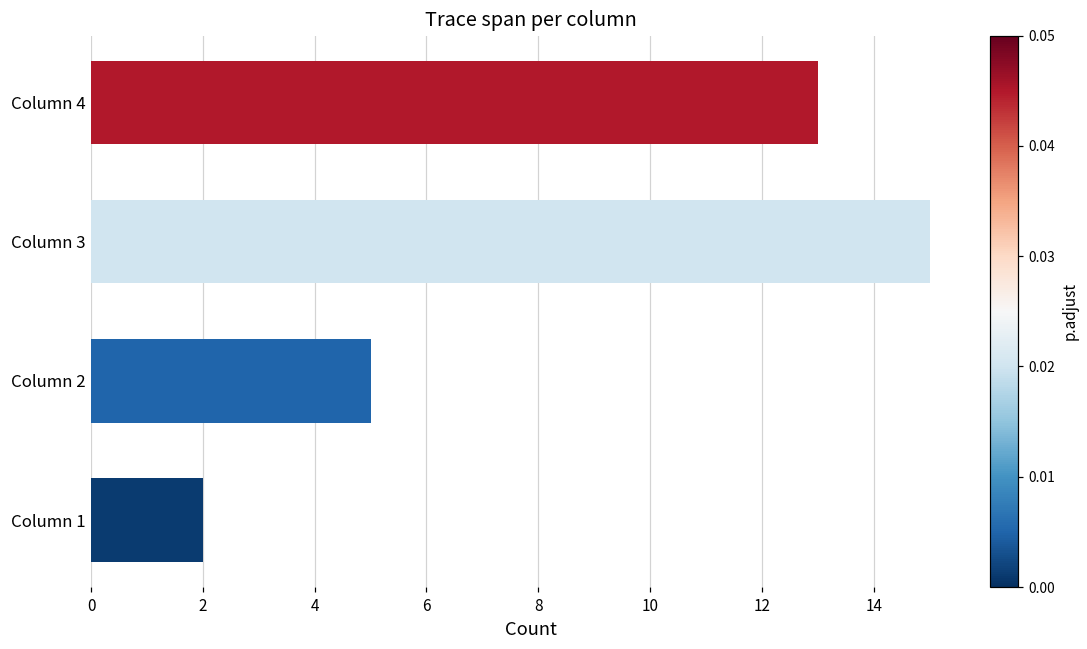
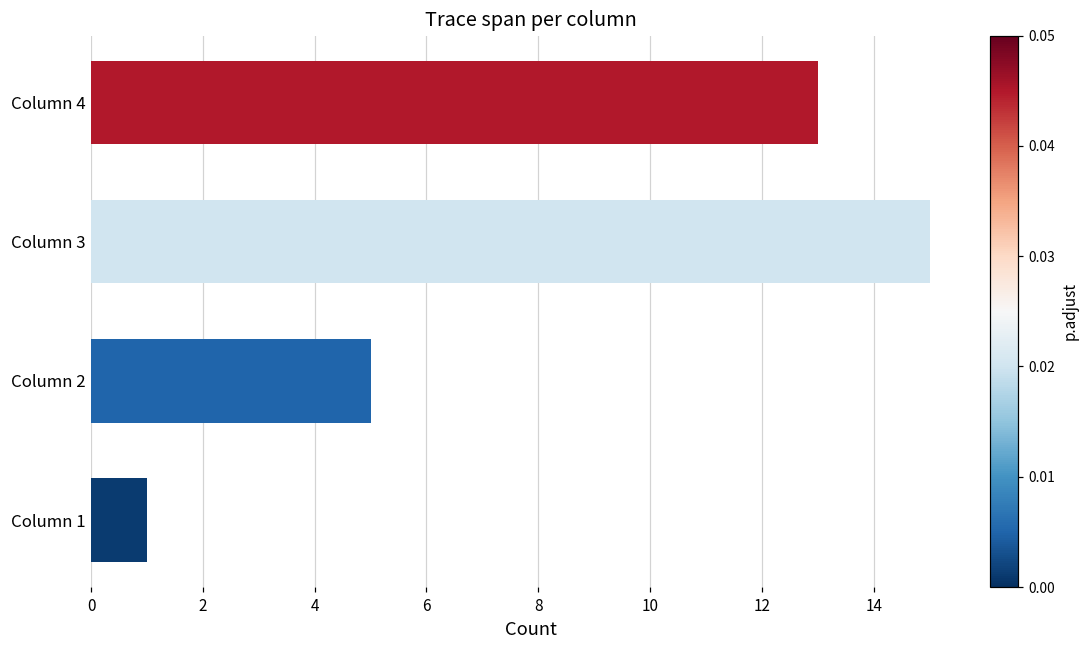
  {
    "Column 4": 13,
    "Column 3": 15,
    "Column 2": 5,
-   "Column 1": 2
+   "Column 1": 1
  }
